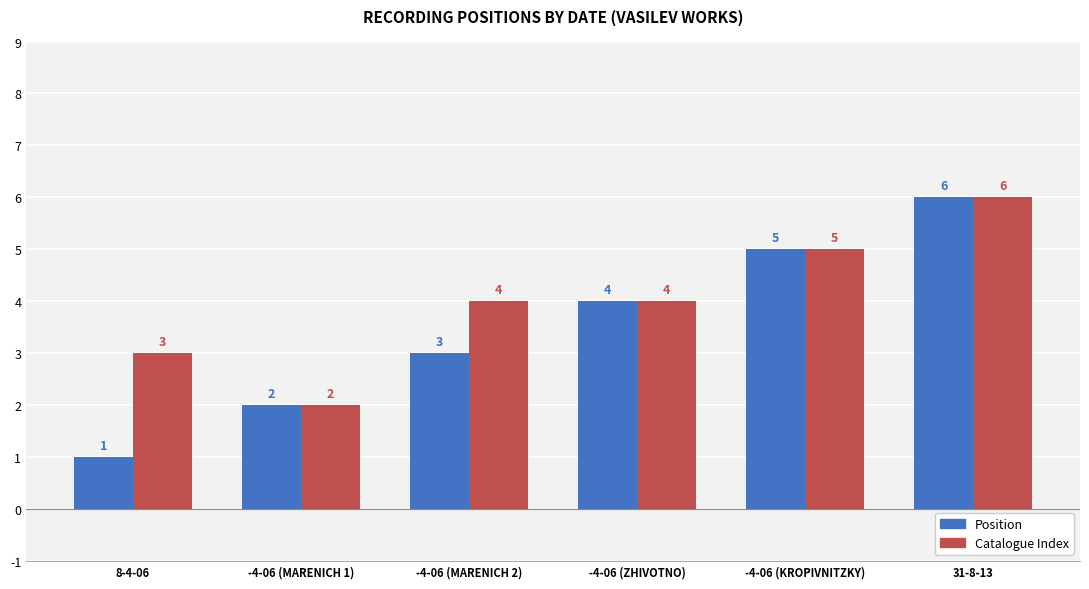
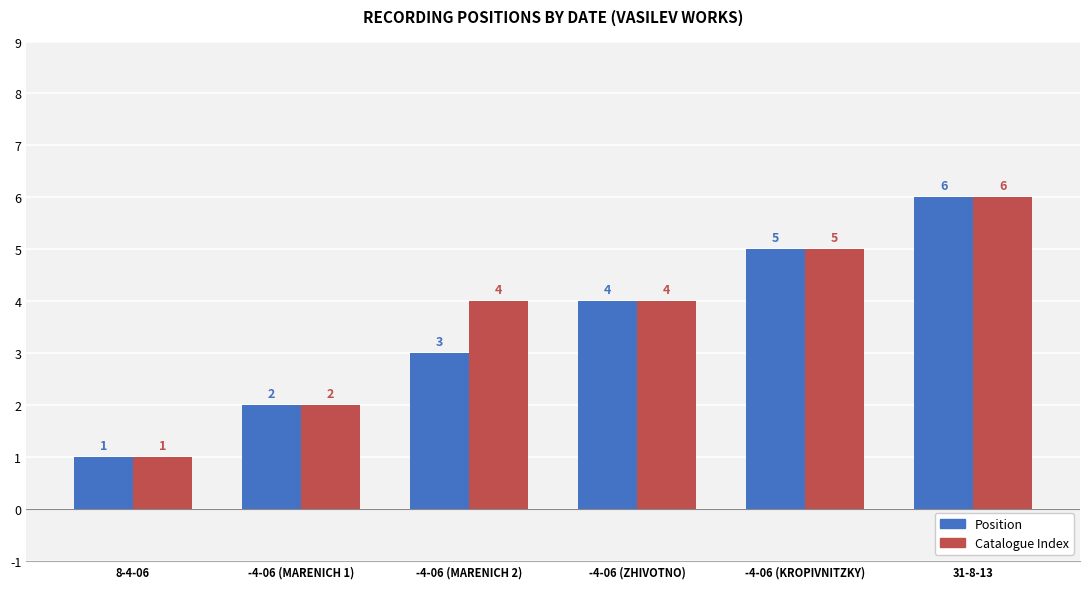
  {
    "Position": {
      "8-4-06": 1,
      "-4-06 (MARENICH 1)": 2,
      "-4-06 (MARENICH 2)": 3,
      "-4-06 (ZHIVOTNO)": 4,
      "-4-06 (KROPIVNITZKY)": 5,
      "31-8-13": 6
    },
    "Catalogue Index": {
-     "8-4-06": 3,
+     "8-4-06": 1,
      "-4-06 (MARENICH 1)": 2,
      "-4-06 (MARENICH 2)": 4,
      "-4-06 (ZHIVOTNO)": 4,
      "-4-06 (KROPIVNITZKY)": 5,
      "31-8-13": 6
    }
  }
